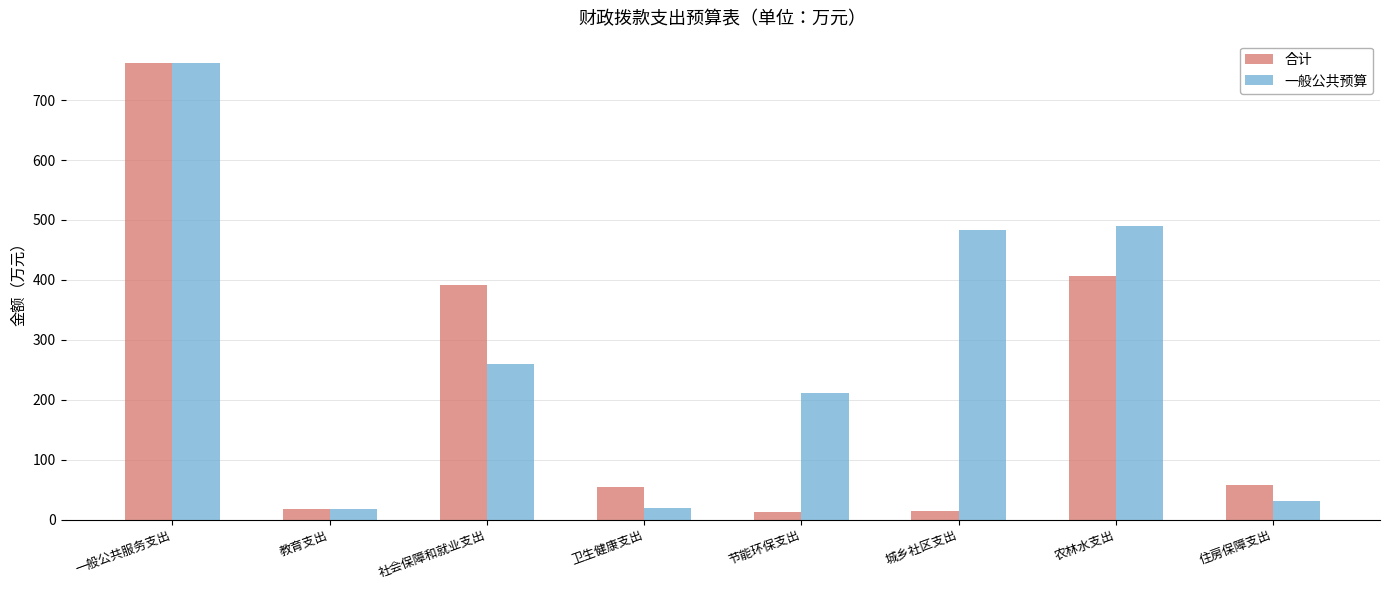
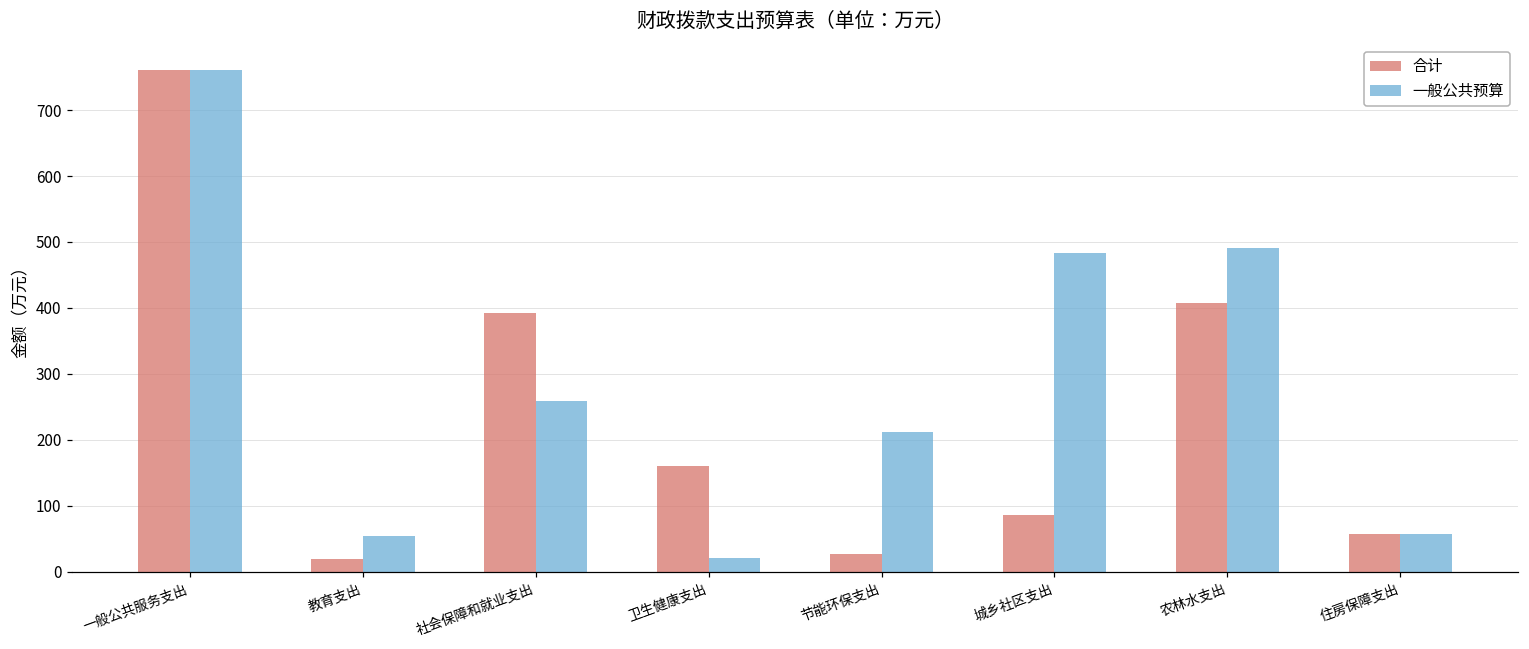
  {
    "合计": {
      "一般公共服务支出": 760,
      "教育支出": 20,
      "社会保障和就业支出": 390,
-     "卫生健康支出": 50,
-     "节能环保支出": 10,
-     "城乡社区支出": 20,
+     "卫生健康支出": 160,
+     "节能环保支出": 30,
+     "城乡社区支出": 90,
      "农林水支出": 410,
      "住房保障支出": 60
    },
    "一般公共预算": {
      "一般公共服务支出": 760,
-     "教育支出": 20,
+     "教育支出": 50,
      "社会保障和就业支出": 260,
      "卫生健康支出": 20,
      "节能环保支出": 210,
      "城乡社区支出": 480,
      "农林水支出": 490,
-     "住房保障支出": 30
+     "住房保障支出": 60
    }
  }
